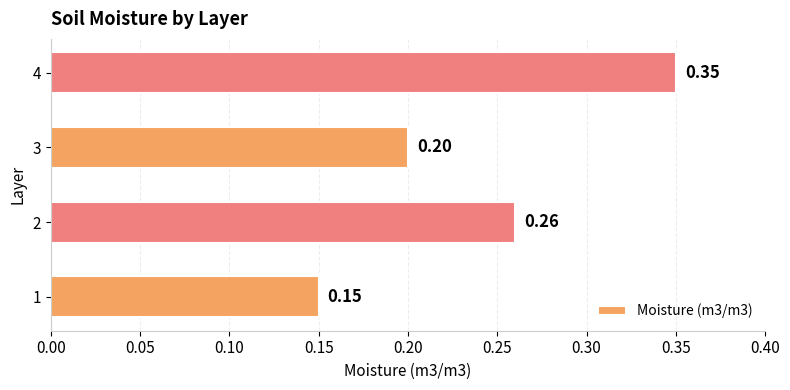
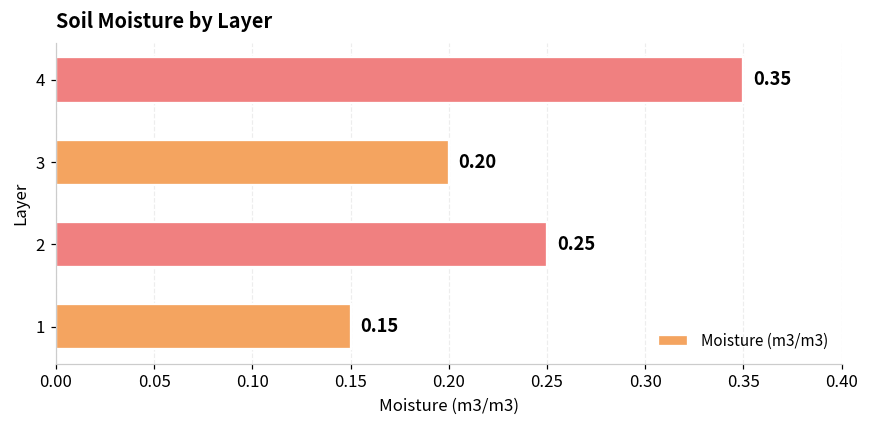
  {
    "4": 0.35,
    "3": 0.20,
-   "2": 0.26,
+   "2": 0.25,
    "1": 0.15
  }
